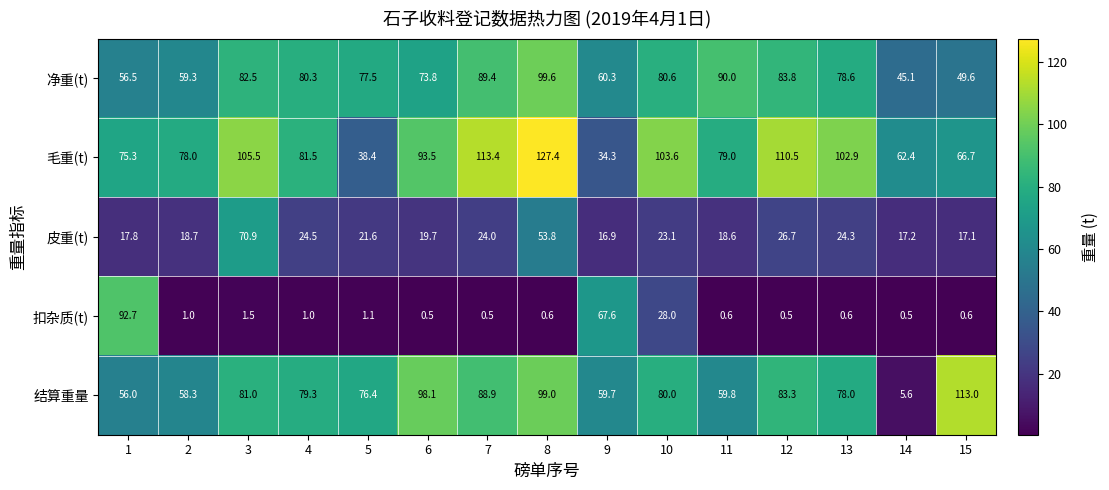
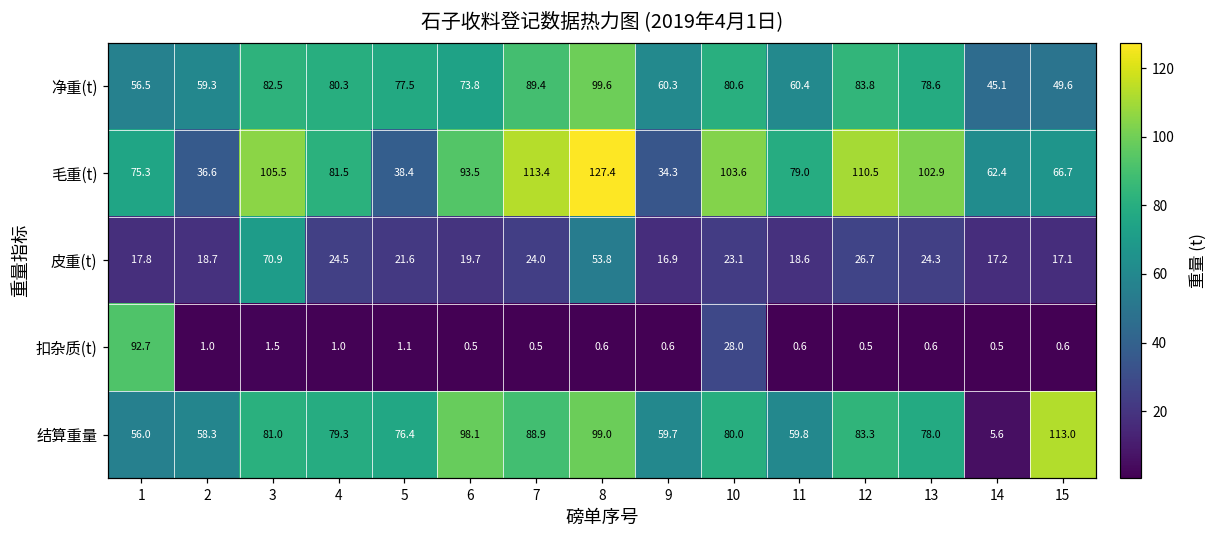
  {
    "净重(t)": {
      "1": 56.5,
      "2": 59.3,
      "3": 82.5,
      "4": 80.3,
      "5": 77.5,
      "6": 73.8,
      "7": 89.4,
      "8": 99.6,
      "9": 60.3,
      "10": 80.6,
-     "11": 90.0,
+     "11": 60.4,
      "12": 83.8,
      "13": 78.6,
      "14": 45.1,
      "15": 49.6
    },
    "毛重(t)": {
      "1": 75.3,
-     "2": 78.0,
+     "2": 36.6,
      "3": 105.5,
      "4": 81.5,
      "5": 38.4,
      "6": 93.5,
      "7": 113.4,
      "8": 127.4,
      "9": 34.3,
      "10": 103.6,
      "11": 79.0,
      "12": 110.5,
      "13": 102.9,
      "14": 62.4,
      "15": 66.7
    },
    "皮重(t)": {
      "1": 17.8,
      "2": 18.7,
      "3": 70.9,
      "4": 24.5,
      "5": 21.6,
      "6": 19.7,
      "7": 24.0,
      "8": 53.8,
      "9": 16.9,
      "10": 23.1,
      "11": 18.6,
      "12": 26.7,
      "13": 24.3,
      "14": 17.2,
      "15": 17.1
    },
    "扣杂质(t)": {
      "1": 92.7,
      "2": 1.0,
      "3": 1.5,
      "4": 1.0,
      "5": 1.1,
      "6": 0.5,
      "7": 0.5,
      "8": 0.6,
-     "9": 67.6,
+     "9": 0.6,
      "10": 28.0,
      "11": 0.6,
      "12": 0.5,
      "13": 0.6,
      "14": 0.5,
      "15": 0.6
    },
    "结算重量": {
      "1": 56.0,
      "2": 58.3,
      "3": 81.0,
      "4": 79.3,
      "5": 76.4,
      "6": 98.1,
      "7": 88.9,
      "8": 99.0,
      "9": 59.7,
      "10": 80.0,
      "11": 59.8,
      "12": 83.3,
      "13": 78.0,
      "14": 5.6,
      "15": 113.0
    }
  }
